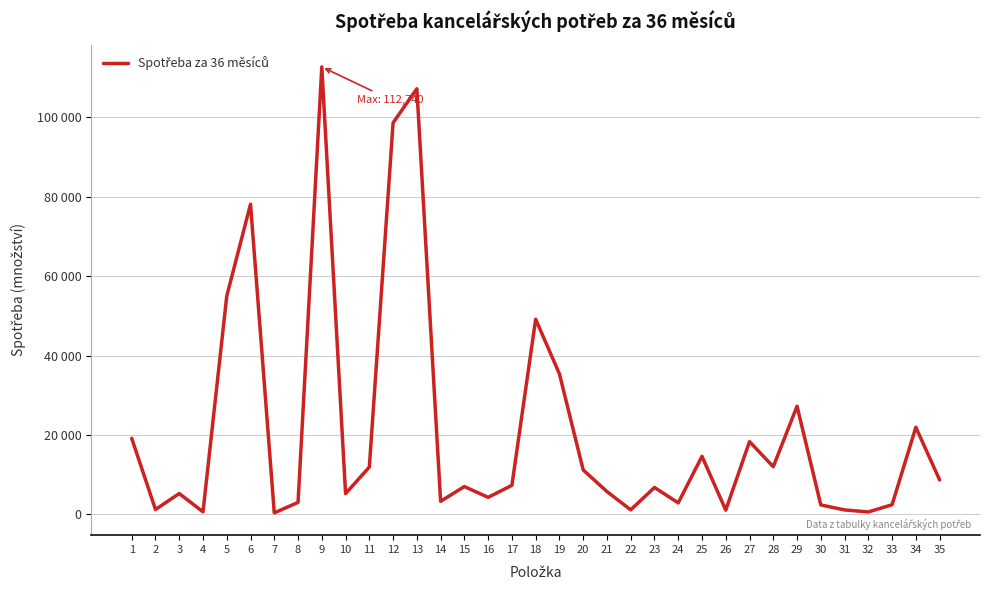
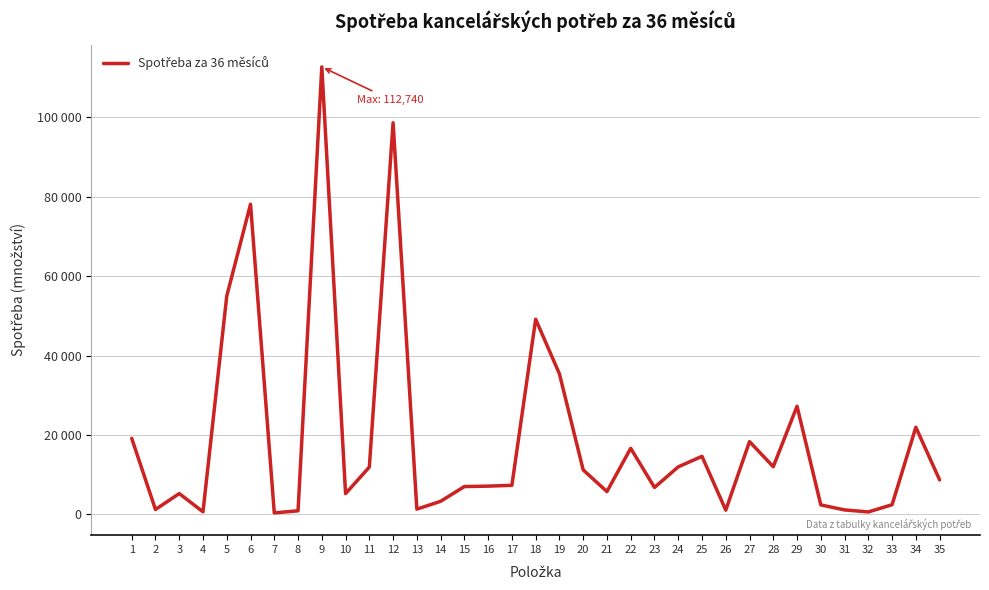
  {
    "1": 19000,
    "2": 1000,
    "3": 5000,
    "4": 1000,
    "5": 55000,
    "6": 78000,
    "7": 0,
-   "8": 3000,
+   "8": 1000,
    "10": 5000,
    "11": 12000,
    "12": 99000,
-   "13": 107000,
+   "13": 1000,
    "14": 3000,
    "15": 7000,
-   "16": 4000,
+   "16": 7000,
    "17": 7000,
    "18": 49000,
    "19": 35000,
    "20": 11000,
    "21": 6000,
-   "22": 1000,
+   "22": 17000,
    "23": 7000,
-   "24": 3000,
+   "24": 12000,
    "25": 15000,
    "26": 1000,
    "27": 18000,
    "28": 12000,
    "29": 27000,
    "30": 2000,
    "31": 1000,
    "32": 1000,
    "33": 2000,
    "34": 22000,
    "35": 9000
  }
